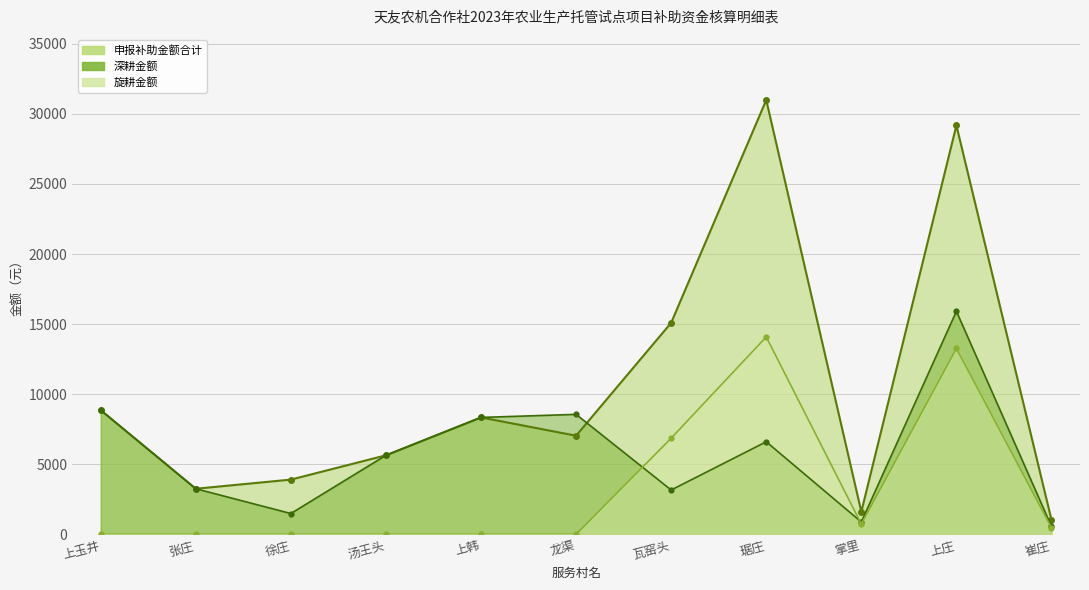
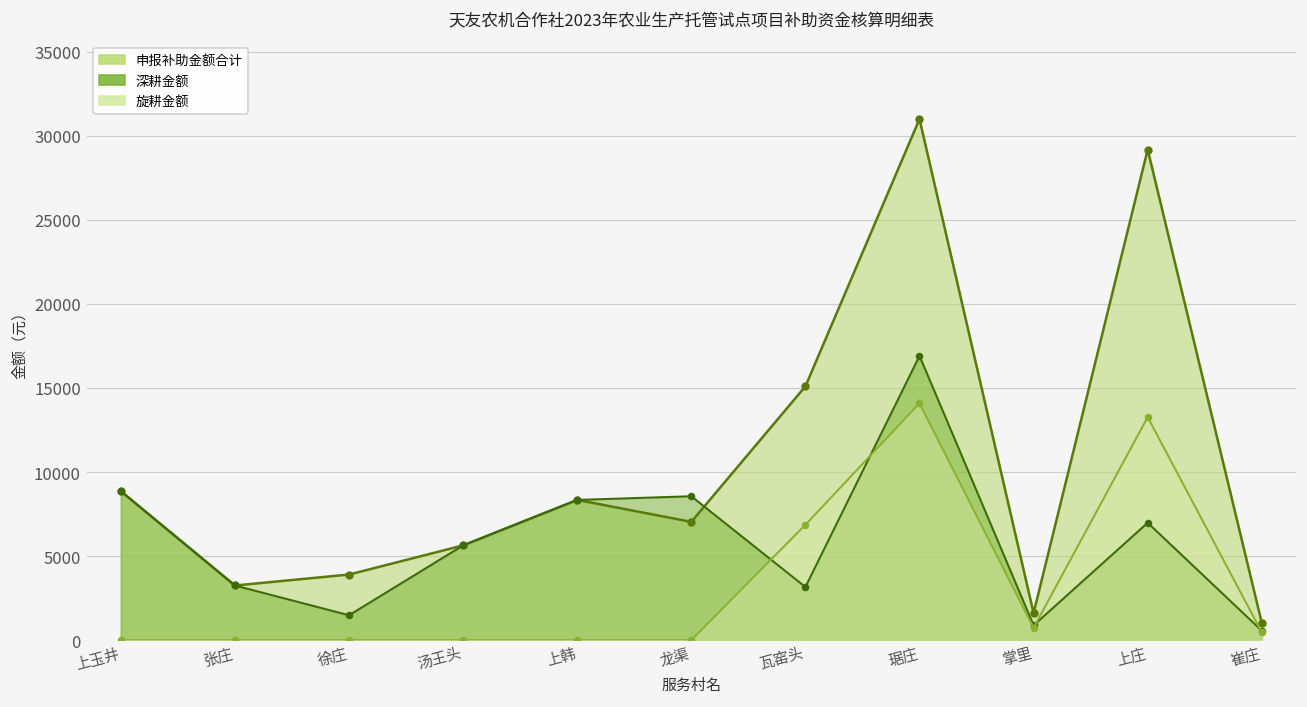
  {
    "深耕金额": {
      "徐庄": 1500,
      "龙渠": 8600,
      "瓦窑头": 3200,
-     "琚庄": 6600,
-     "上庄": 15900
+     "琚庄": 16900,
+     "上庄": 7000
    }
  }
